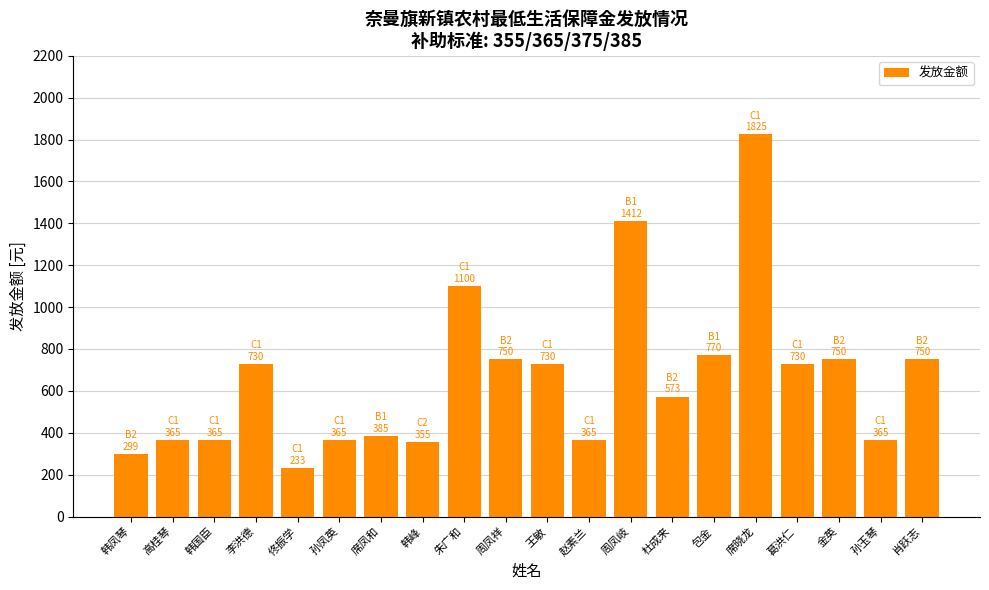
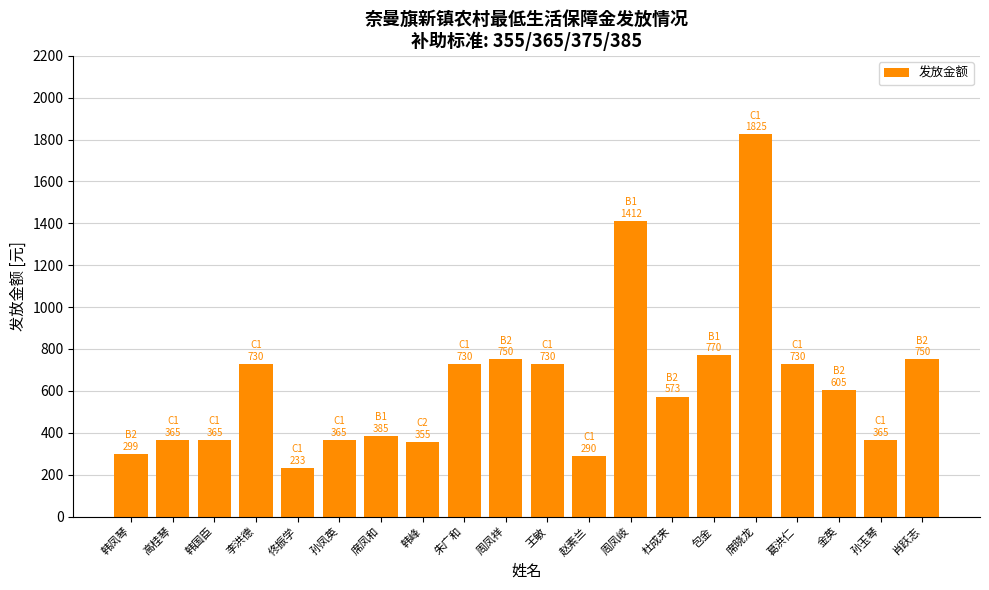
  {
    "韩凤琴": 299,
    "高桂琴": 365,
    "韩国臣": 365,
    "李洪德": 730,
    "佟振学": 233,
    "孙凤英": 365,
    "席凤和": 385,
    "韩峰": 355,
-   "朱广和": 1100,
+   "朱广和": 730,
    "周凤祥": 750,
    "王敏": 730,
-   "赵素兰": 365,
+   "赵素兰": 290,
    "周凤岐": 1412,
    "杜成来": 573,
    "包金": 770,
    "席晓龙": 1825,
    "葛洪仁": 730,
-   "金英": 750,
+   "金英": 605,
    "孙玉琴": 365,
    "肖跃志": 750
  }
